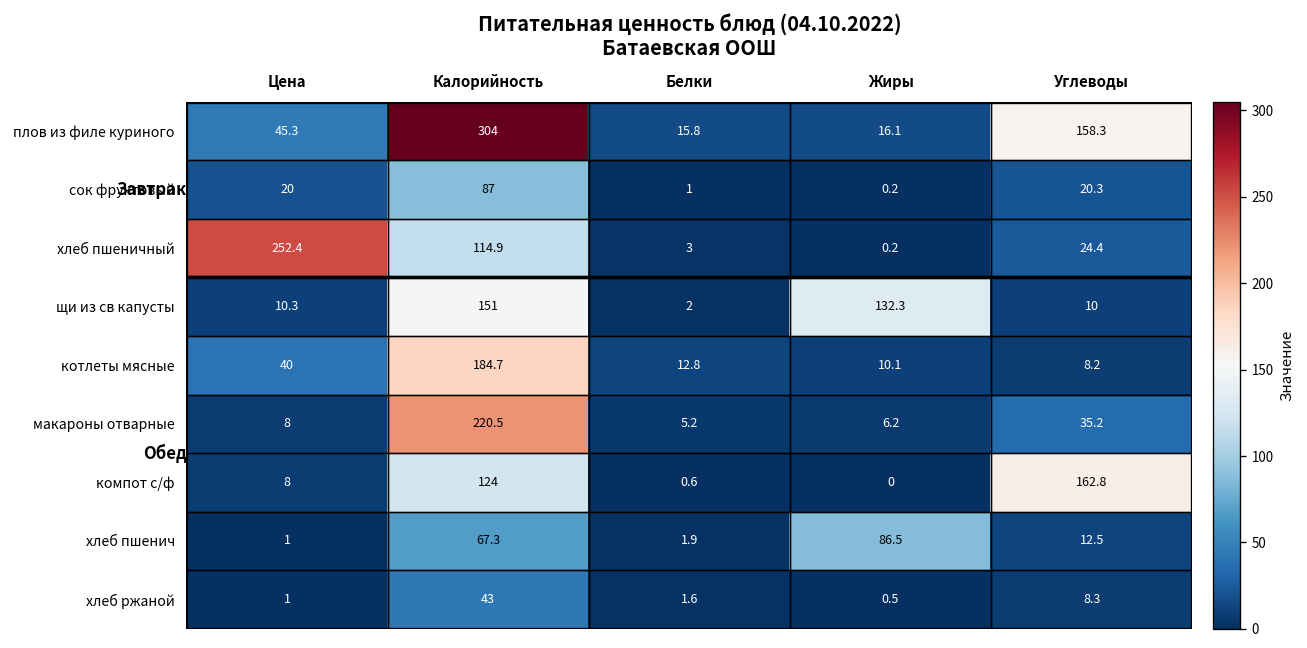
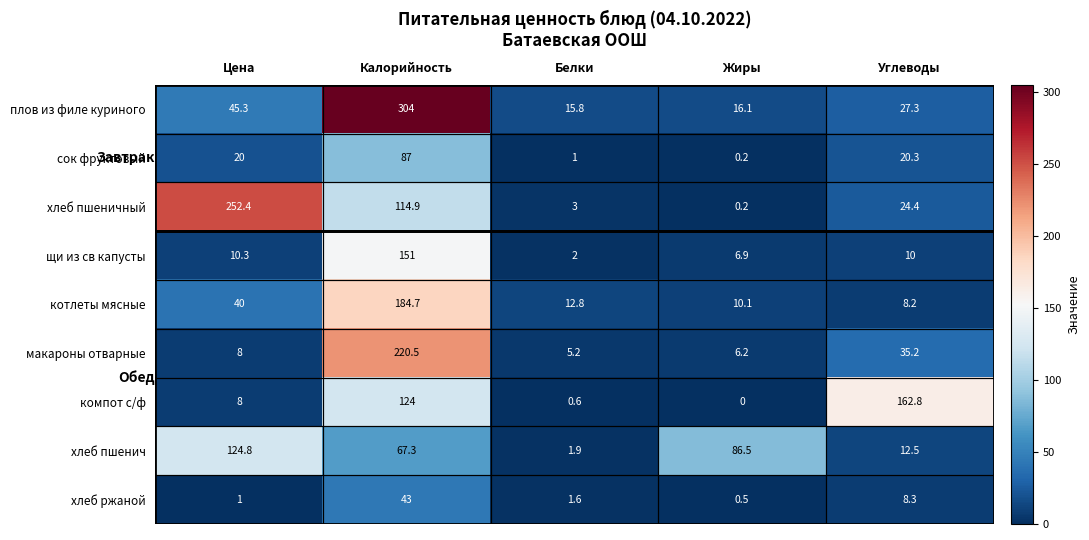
  {
    "плов из филе куриного": {
      "Цена": 45.3,
      "Калорийность": 304,
      "Белки": 15.8,
      "Жиры": 16.1,
-     "Углеводы": 158.3
+     "Углеводы": 27.3
    },
    "сок фруктовый": {
      "Цена": 20,
      "Калорийность": 87,
      "Белки": 1,
      "Жиры": 0.2,
      "Углеводы": 20.3
    },
    "хлеб пшеничный": {
      "Цена": 252.4,
      "Калорийность": 114.9,
      "Белки": 3,
      "Жиры": 0.2,
      "Углеводы": 24.4
    },
    "щи из св капусты": {
      "Цена": 10.3,
      "Калорийность": 151,
      "Белки": 2,
-     "Жиры": 132.3,
+     "Жиры": 6.9,
      "Углеводы": 10
    },
    "котлеты мясные": {
      "Цена": 40,
      "Калорийность": 184.7,
      "Белки": 12.8,
      "Жиры": 10.1,
      "Углеводы": 8.2
    },
    "макароны отварные": {
      "Цена": 8,
      "Калорийность": 220.5,
      "Белки": 5.2,
      "Жиры": 6.2,
      "Углеводы": 35.2
    },
    "компот с/ф": {
      "Цена": 8,
      "Калорийность": 124,
      "Белки": 0.6,
      "Жиры": 0,
      "Углеводы": 162.8
    },
    "хлеб пшенич": {
-     "Цена": 1,
+     "Цена": 124.8,
      "Калорийность": 67.3,
      "Белки": 1.9,
      "Жиры": 86.5,
      "Углеводы": 12.5
    },
    "хлеб ржаной": {
      "Цена": 1,
      "Калорийность": 43,
      "Белки": 1.6,
      "Жиры": 0.5,
      "Углеводы": 8.3
    }
  }
